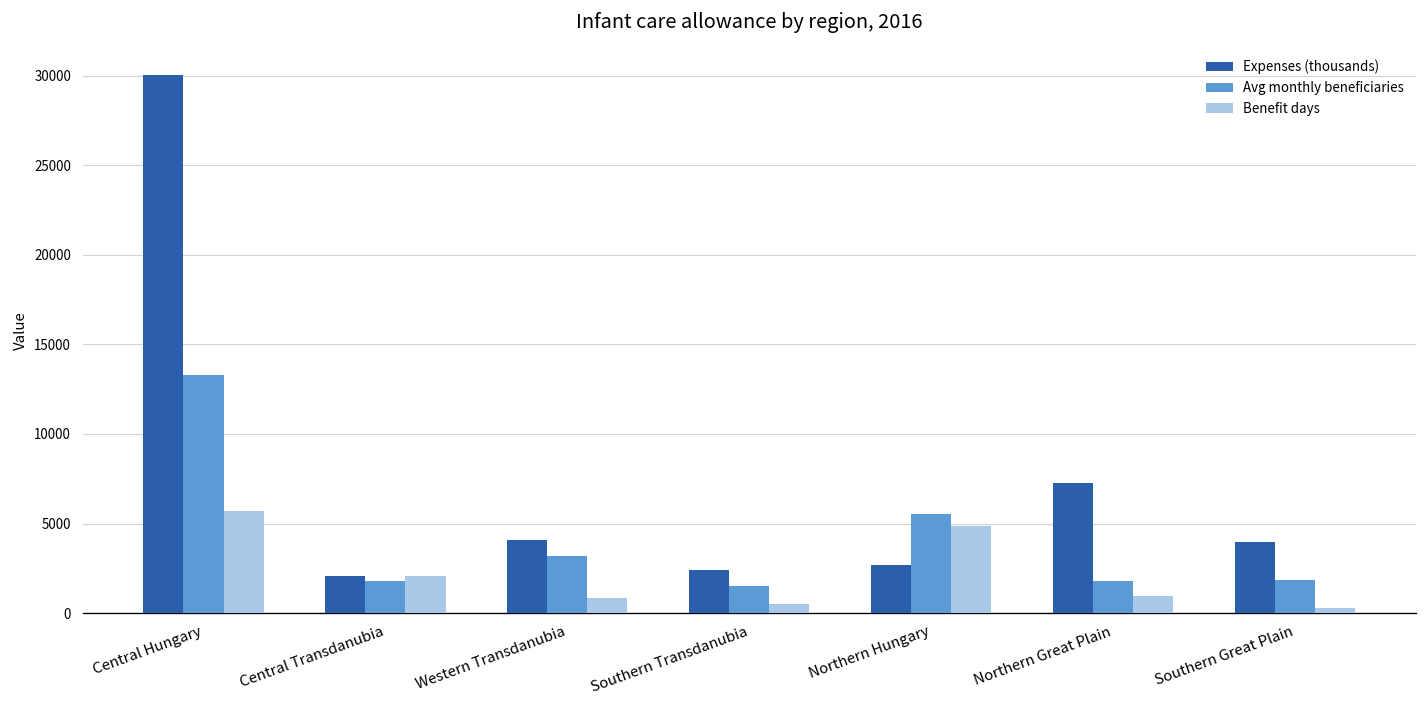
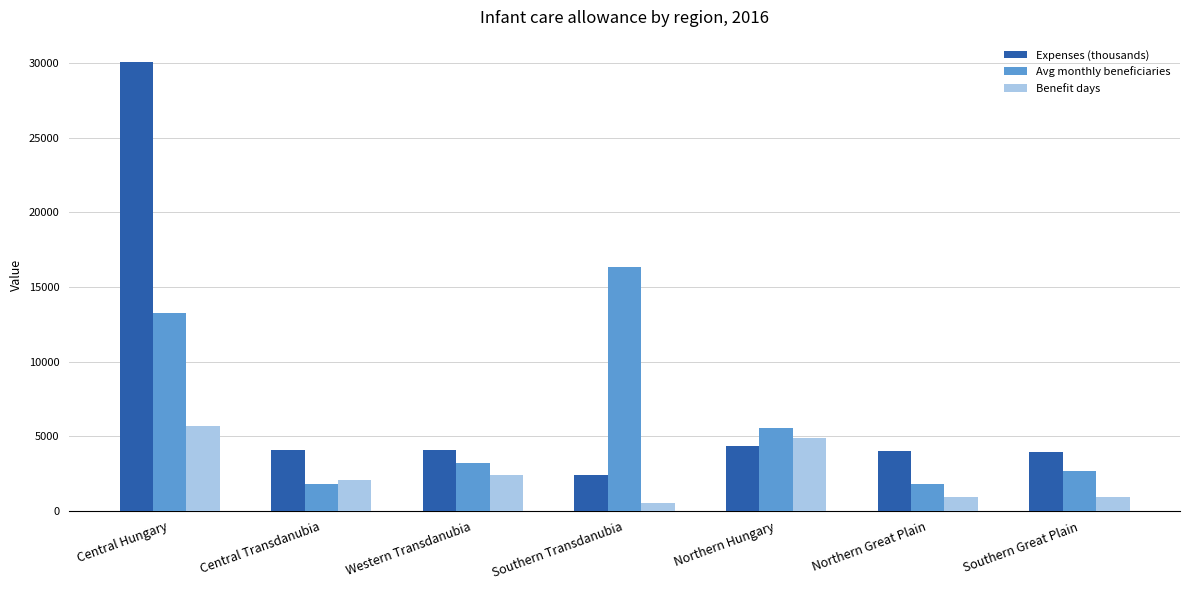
  {
    "Expenses (thousands)": {
      "Central Hungary": 30100,
-     "Central Transdanubia": 2100,
+     "Central Transdanubia": 4100,
      "Western Transdanubia": 4100,
      "Southern Transdanubia": 2400,
-     "Northern Hungary": 2700,
-     "Northern Great Plain": 7300,
+     "Northern Hungary": 4400,
+     "Northern Great Plain": 4000,
      "Southern Great Plain": 4000
    },
    "Avg monthly beneficiaries": {
      "Central Hungary": 13300,
      "Central Transdanubia": 1800,
      "Western Transdanubia": 3200,
-     "Southern Transdanubia": 1500,
+     "Southern Transdanubia": 16400,
      "Northern Hungary": 5500,
      "Northern Great Plain": 1800,
-     "Southern Great Plain": 1900
+     "Southern Great Plain": 2700
    },
    "Benefit days": {
      "Central Hungary": 5700,
      "Central Transdanubia": 2100,
-     "Western Transdanubia": 900,
+     "Western Transdanubia": 2400,
      "Southern Transdanubia": 500,
      "Northern Hungary": 4900,
      "Northern Great Plain": 1000,
-     "Southern Great Plain": 300
+     "Southern Great Plain": 900
    }
  }
